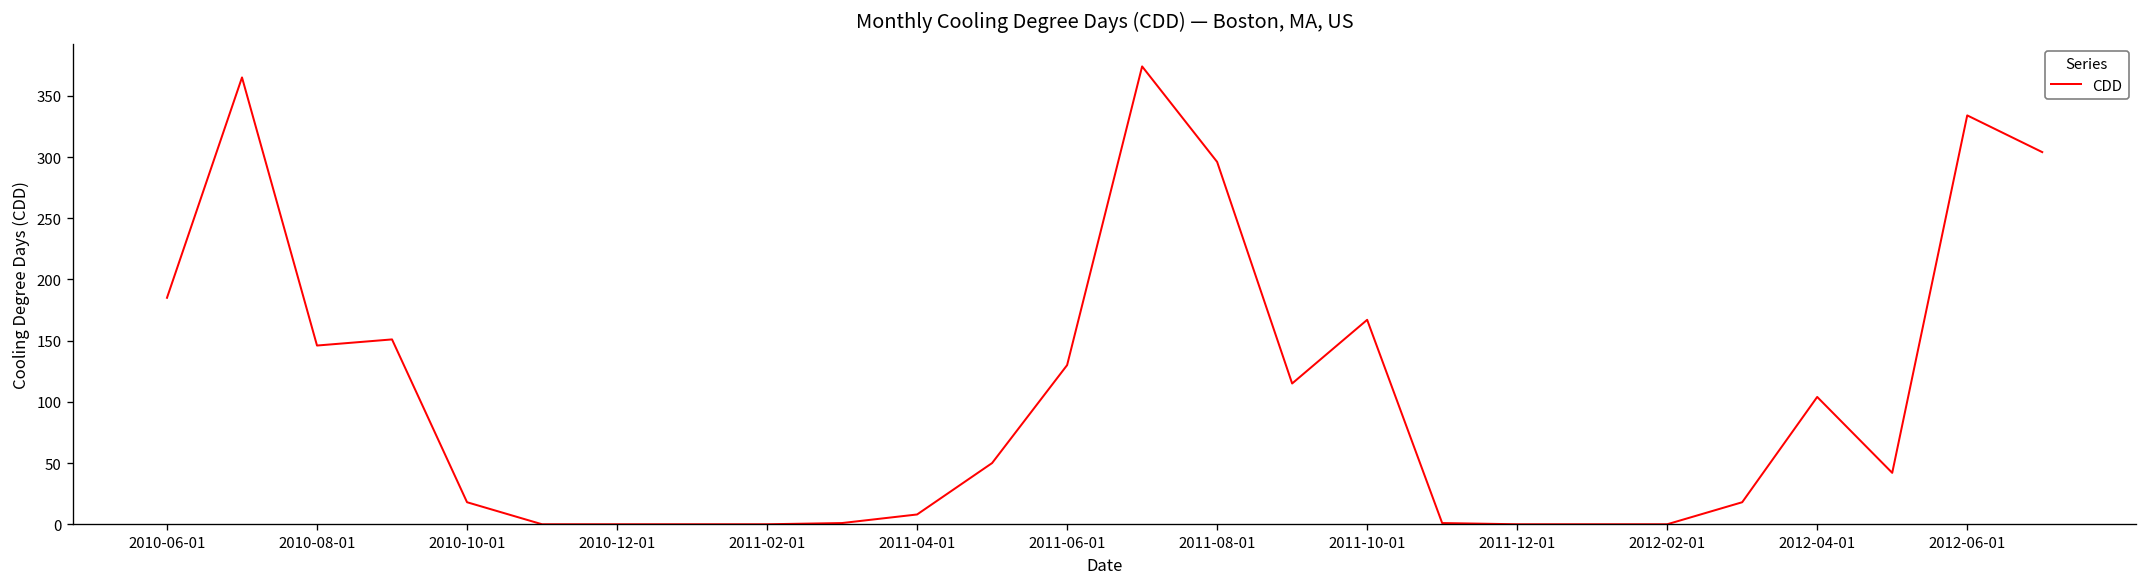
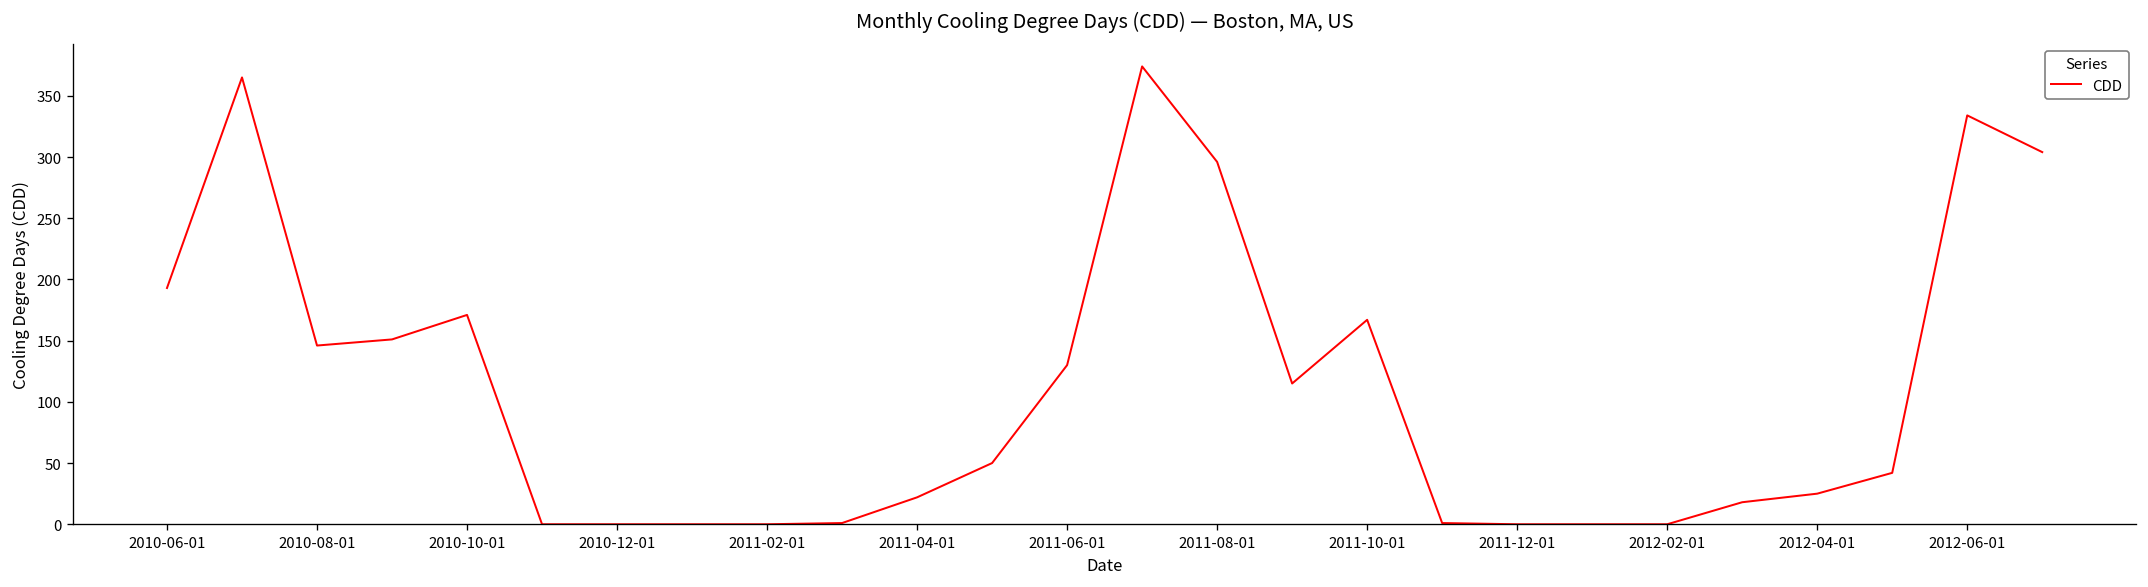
  {
-   "2010-06-01": 185,
+   "2010-06-01": 193,
    "2010-08-01": 146,
-   "2010-10-01": 18,
+   "2010-10-01": 171,
    "2010-12-01": 0,
    "2011-02-01": 0,
-   "2011-04-01": 8,
+   "2011-04-01": 22,
    "2011-06-01": 130,
    "2011-08-01": 296,
    "2011-10-01": 167,
    "2011-12-01": 0,
    "2012-02-01": 0,
-   "2012-04-01": 104,
+   "2012-04-01": 25,
    "2012-06-01": 334
  }
